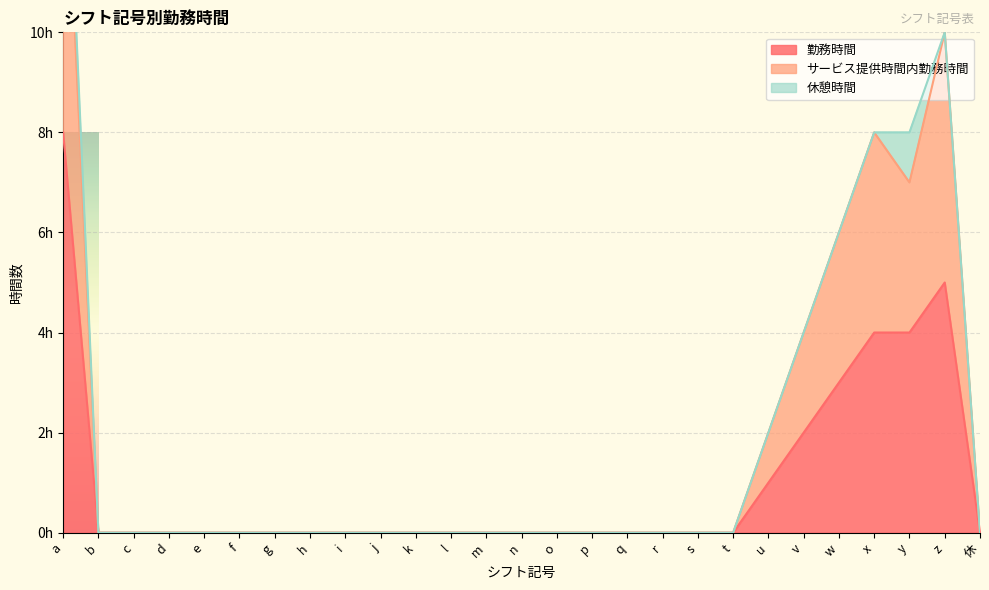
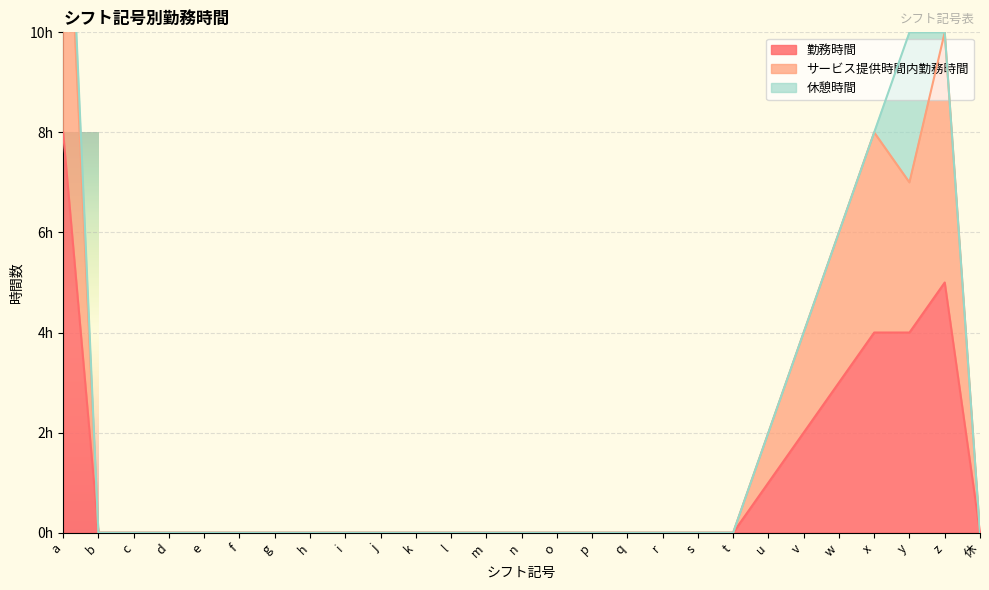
  {
    "休憩時間": {
-     "y": "1h"
+     "y": "3h"
    }
  }
